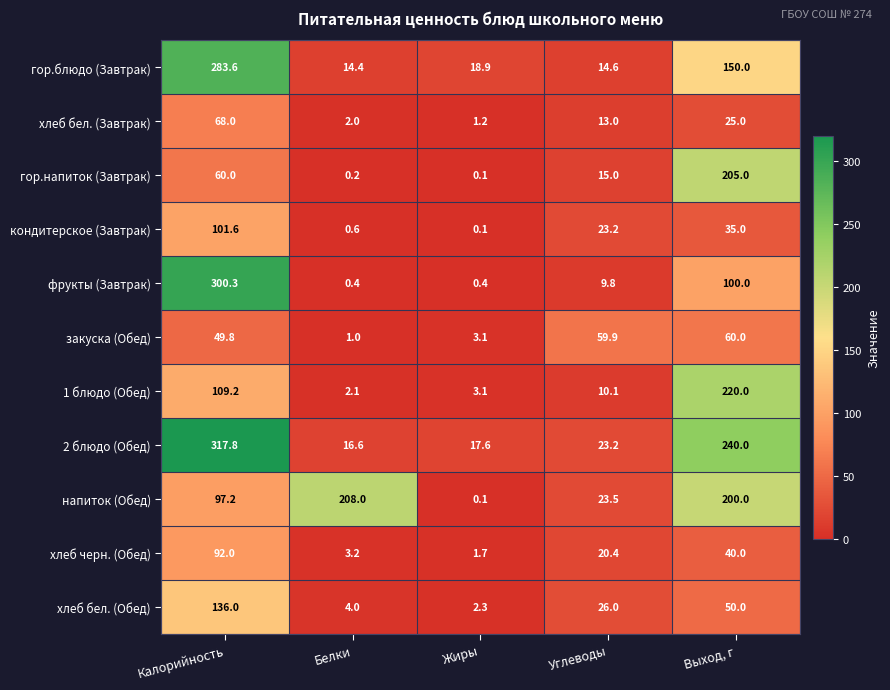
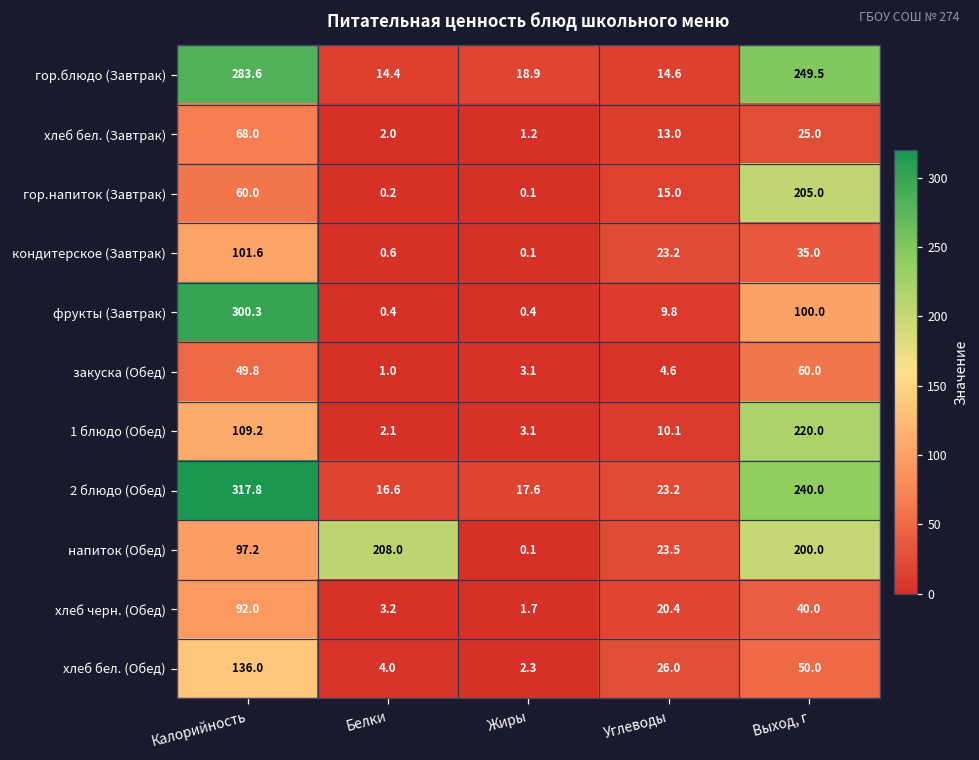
  {
    "гор.блюдо (Завтрак)": {
      "Калорийность": 283.6,
      "Белки": 14.4,
      "Жиры": 18.9,
      "Углеводы": 14.6,
-     "Выход, г": 150.0
+     "Выход, г": 249.5
    },
    "хлеб бел. (Завтрак)": {
      "Калорийность": 68.0,
      "Белки": 2.0,
      "Жиры": 1.2,
      "Углеводы": 13.0,
      "Выход, г": 25.0
    },
    "гор.напиток (Завтрак)": {
      "Калорийность": 60.0,
      "Белки": 0.2,
      "Жиры": 0.1,
      "Углеводы": 15.0,
      "Выход, г": 205.0
    },
    "кондитерское (Завтрак)": {
      "Калорийность": 101.6,
      "Белки": 0.6,
      "Жиры": 0.1,
      "Углеводы": 23.2,
      "Выход, г": 35.0
    },
    "фрукты (Завтрак)": {
      "Калорийность": 300.3,
      "Белки": 0.4,
      "Жиры": 0.4,
      "Углеводы": 9.8,
      "Выход, г": 100.0
    },
    "закуска (Обед)": {
      "Калорийность": 49.8,
      "Белки": 1.0,
      "Жиры": 3.1,
-     "Углеводы": 59.9,
+     "Углеводы": 4.6,
      "Выход, г": 60.0
    },
    "1 блюдо (Обед)": {
      "Калорийность": 109.2,
      "Белки": 2.1,
      "Жиры": 3.1,
      "Углеводы": 10.1,
      "Выход, г": 220.0
    },
    "2 блюдо (Обед)": {
      "Калорийность": 317.8,
      "Белки": 16.6,
      "Жиры": 17.6,
      "Углеводы": 23.2,
      "Выход, г": 240.0
    },
    "напиток (Обед)": {
      "Калорийность": 97.2,
      "Белки": 208.0,
      "Жиры": 0.1,
      "Углеводы": 23.5,
      "Выход, г": 200.0
    },
    "хлеб черн. (Обед)": {
      "Калорийность": 92.0,
      "Белки": 3.2,
      "Жиры": 1.7,
      "Углеводы": 20.4,
      "Выход, г": 40.0
    },
    "хлеб бел. (Обед)": {
      "Калорийность": 136.0,
      "Белки": 4.0,
      "Жиры": 2.3,
      "Углеводы": 26.0,
      "Выход, г": 50.0
    }
  }
